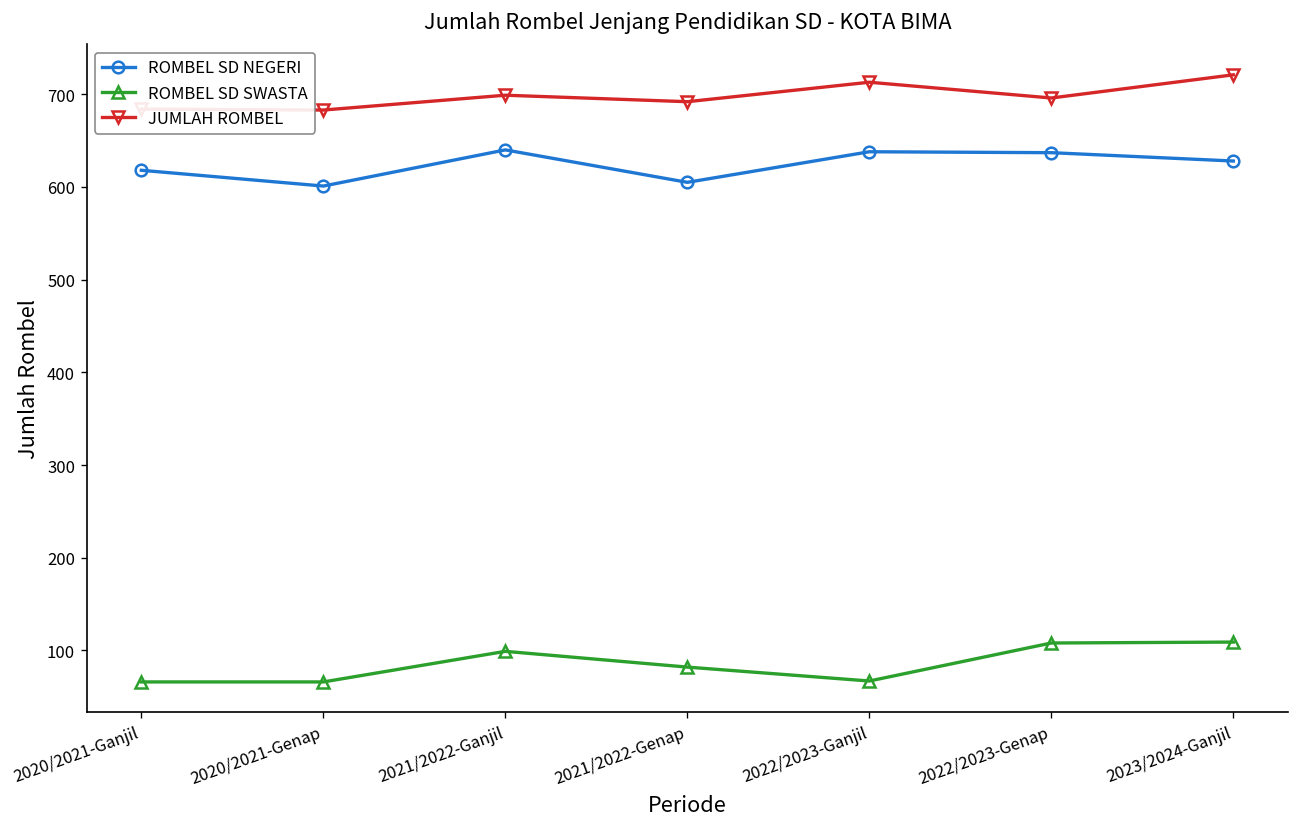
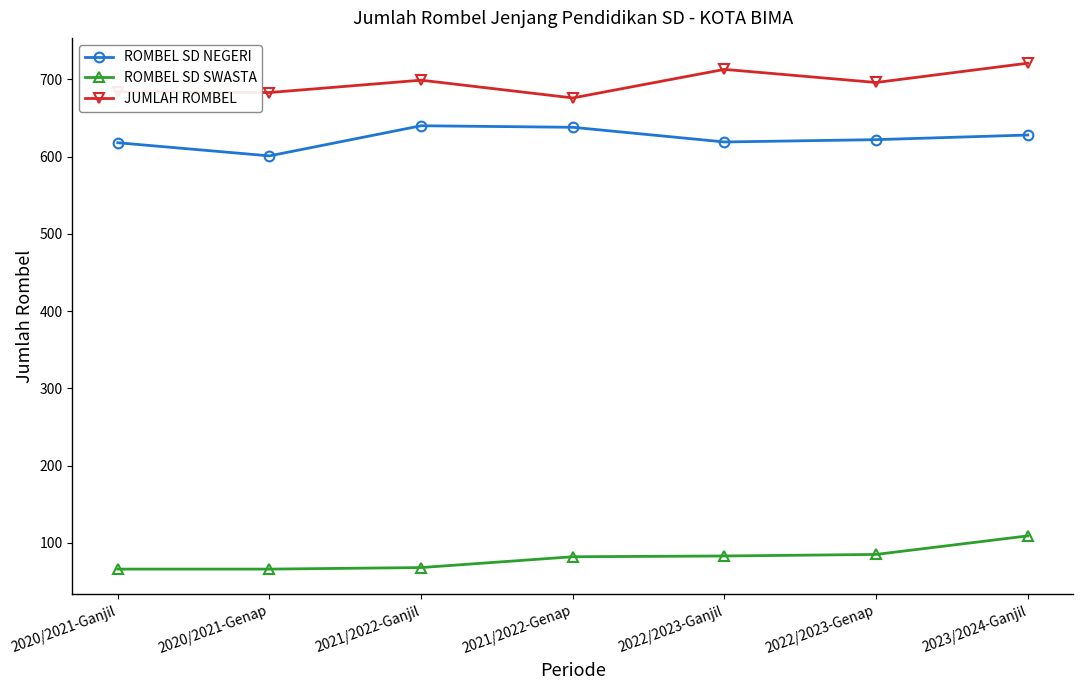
  {
    "ROMBEL SD NEGERI": {
      "2020/2021-Ganjil": 620,
      "2020/2021-Genap": 600,
      "2021/2022-Ganjil": 640,
-     "2021/2022-Genap": 610,
-     "2022/2023-Ganjil": 640,
-     "2022/2023-Genap": 640,
+     "2021/2022-Genap": 640,
+     "2022/2023-Ganjil": 620,
+     "2022/2023-Genap": 620,
      "2023/2024-Ganjil": 630
    },
    "ROMBEL SD SWASTA": {
      "2020/2021-Ganjil": 70,
      "2020/2021-Genap": 70,
-     "2021/2022-Ganjil": 100,
+     "2021/2022-Ganjil": 70,
      "2021/2022-Genap": 80,
-     "2022/2023-Ganjil": 70,
-     "2022/2023-Genap": 110,
+     "2022/2023-Ganjil": 80,
+     "2022/2023-Genap": 90,
      "2023/2024-Ganjil": 110
    },
    "JUMLAH ROMBEL": {
      "2020/2021-Genap": 680,
      "2021/2022-Ganjil": 700,
-     "2021/2022-Genap": 690,
+     "2021/2022-Genap": 680,
      "2022/2023-Ganjil": 710,
      "2022/2023-Genap": 700,
      "2023/2024-Ganjil": 720
    }
  }
